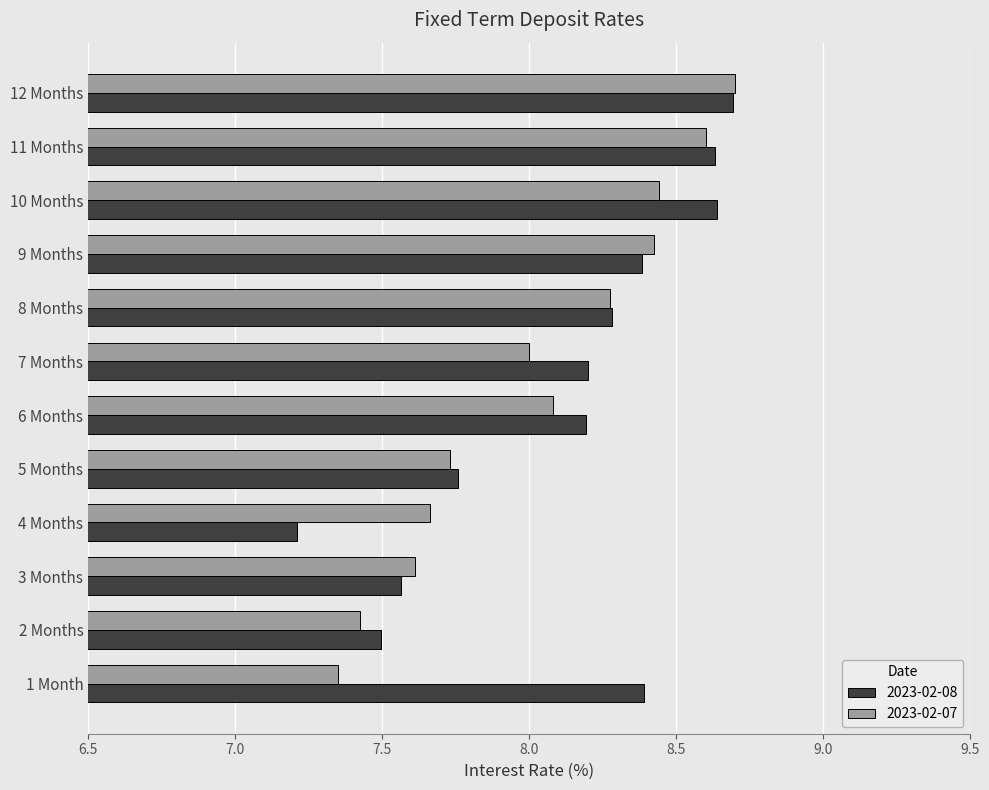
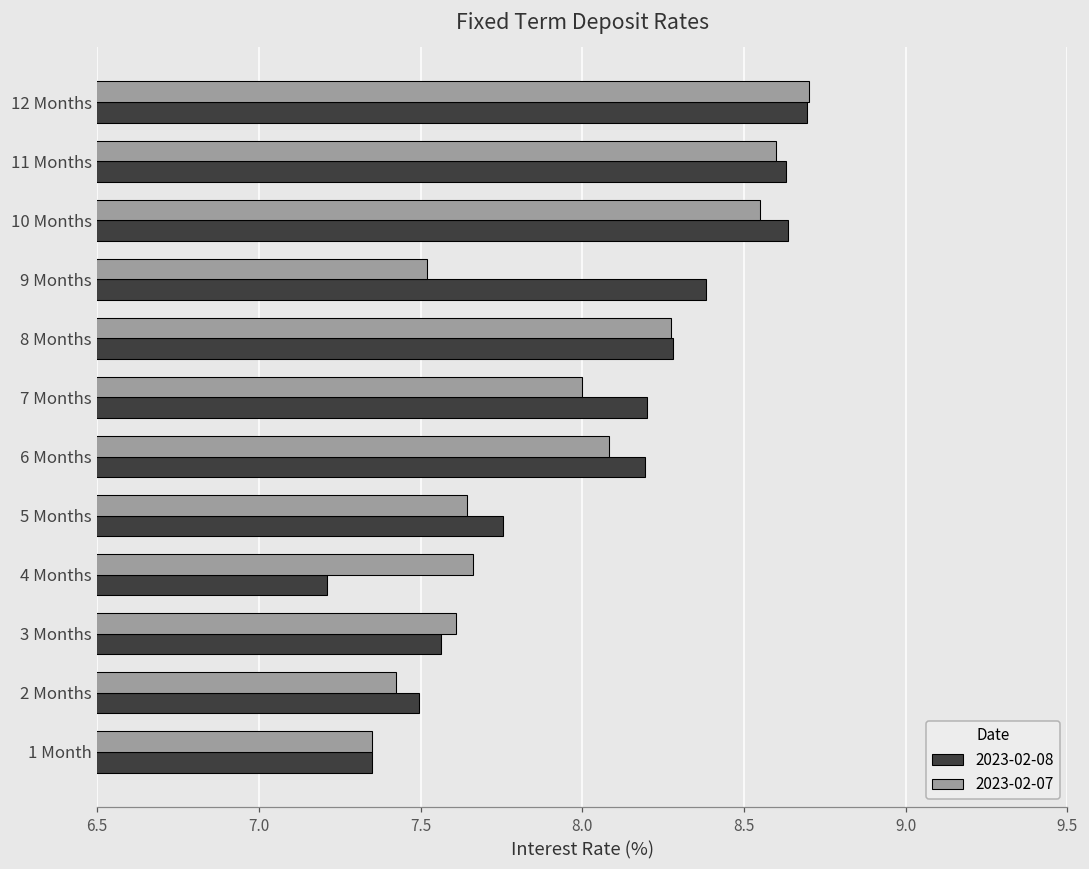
  {
    "2023-02-08": {
      "12 Months": 8.69,
      "11 Months": 8.63,
      "10 Months": 8.64,
      "9 Months": 8.38,
      "8 Months": 8.28,
      "7 Months": 8.20,
      "6 Months": 8.19,
      "5 Months": 7.76,
      "4 Months": 7.21,
      "3 Months": 7.56,
      "2 Months": 7.50,
-     "1 Month": 8.39
+     "1 Month": 7.35
    },
    "2023-02-07": {
      "12 Months": 8.70,
      "11 Months": 8.60,
-     "10 Months": 8.44,
-     "9 Months": 8.43,
+     "10 Months": 8.55,
+     "9 Months": 7.52,
      "8 Months": 8.28,
      "7 Months": 8.00,
      "6 Months": 8.08,
-     "5 Months": 7.73,
+     "5 Months": 7.64,
      "4 Months": 7.66,
      "3 Months": 7.61,
      "2 Months": 7.43,
      "1 Month": 7.35
    }
  }
